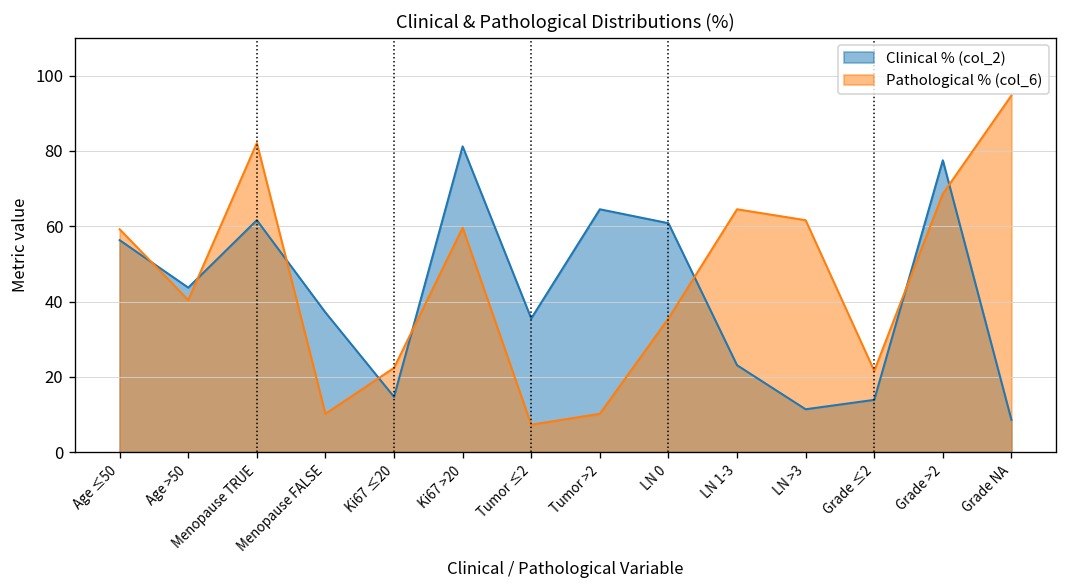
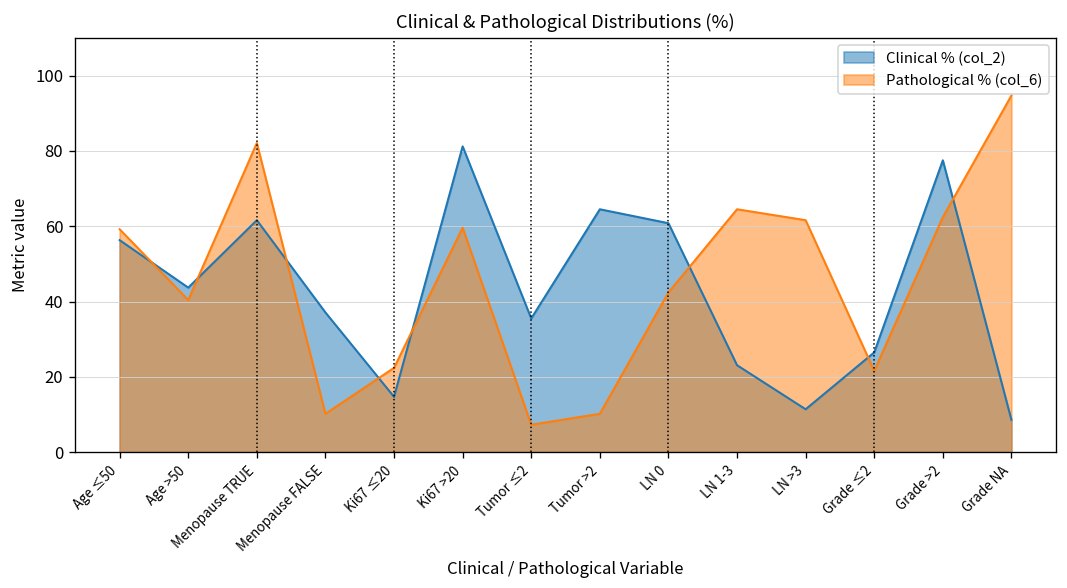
  {
    "Clinical % (col_2)": {
      "Age ≤50": 56,
      "Age >50": 44,
      "Menopause TRUE": 62,
      "Menopause FALSE": 37,
      "Ki67 ≤20": 15,
      "Ki67 >20": 81,
      "Tumor ≤2": 36,
      "Tumor >2": 65,
      "LN 0": 61,
      "LN 1-3": 23,
      "LN >3": 11,
-     "Grade ≤2": 14,
+     "Grade ≤2": 27,
      "Grade >2": 78,
      "Grade NA": 9
    },
    "Pathological % (col_6)": {
      "Age ≤50": 59,
      "Age >50": 40,
      "Menopause TRUE": 82,
      "Menopause FALSE": 10,
      "Ki67 ≤20": 22,
      "Ki67 >20": 60,
      "Tumor ≤2": 7,
      "Tumor >2": 10,
-     "LN 0": 36,
+     "LN 0": 42,
      "LN 1-3": 65,
      "LN >3": 62,
      "Grade ≤2": 22,
-     "Grade >2": 69
+     "Grade >2": 62
    }
  }
